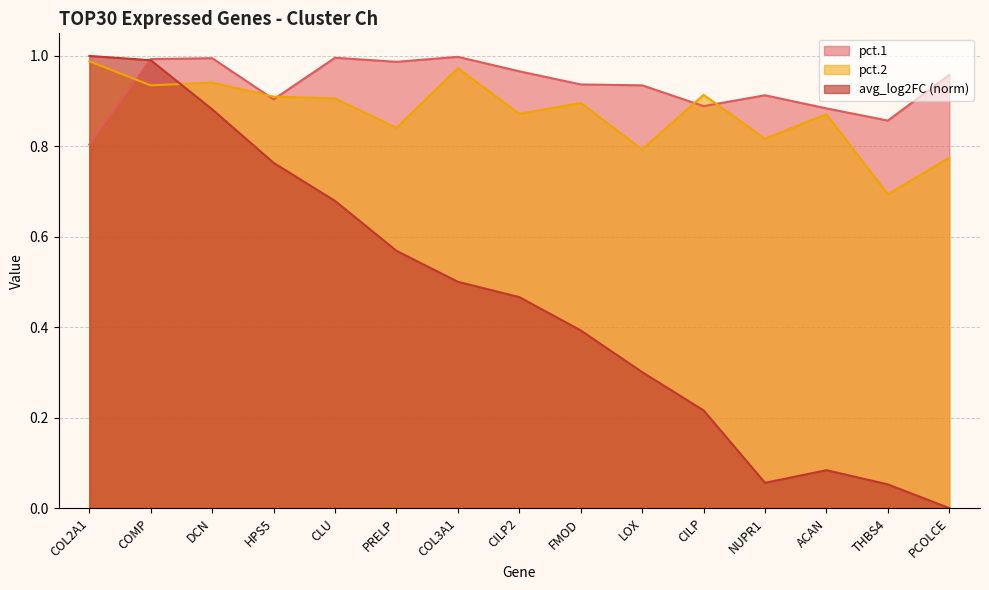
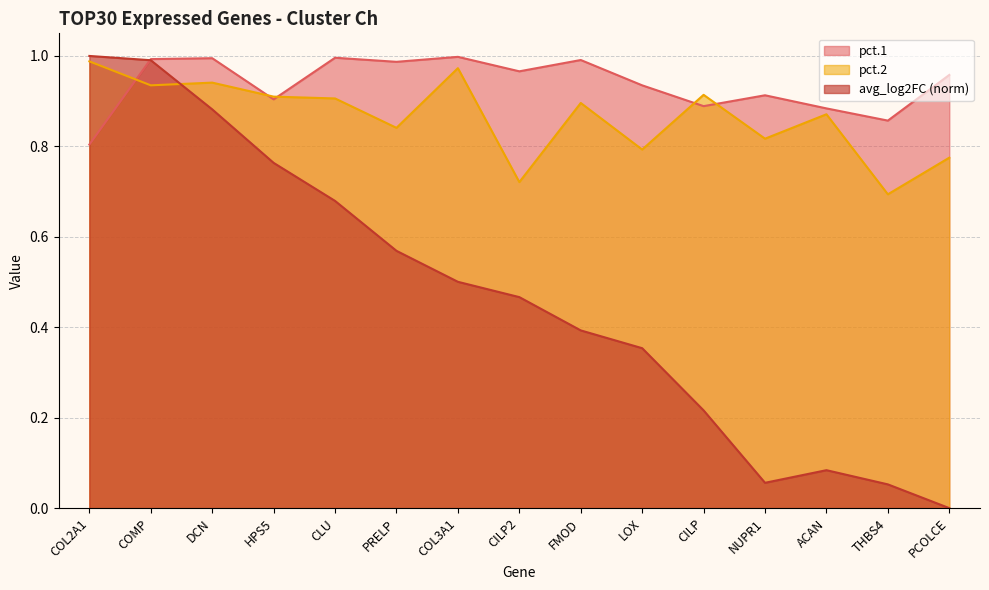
  {
    "pct.1": {
      "COL2A1": 0.80,
      "DCN": 1.00,
      "HPS5": 0.90,
      "CLU": 1.00,
      "PRELP": 0.99,
      "COL3A1": 1.00,
      "CILP2": 0.97,
-     "FMOD": 0.94,
+     "FMOD": 0.99,
      "LOX": 0.94,
      "CILP": 0.89,
      "NUPR1": 0.91,
      "ACAN": 0.88,
      "THBS4": 0.86
    },
    "pct.2": {
      "COL2A1": 0.99,
      "COMP": 0.94,
      "DCN": 0.94,
      "HPS5": 0.91,
      "CLU": 0.91,
      "PRELP": 0.84,
      "COL3A1": 0.97,
-     "CILP2": 0.87,
+     "CILP2": 0.72,
      "FMOD": 0.90,
      "LOX": 0.79,
      "CILP": 0.91,
      "NUPR1": 0.82,
      "ACAN": 0.87,
      "THBS4": 0.69,
      "PCOLCE": 0.78
    },
    "avg_log2FC (norm)": {
      "COL2A1": 1.00,
      "DCN": 0.88,
      "HPS5": 0.76,
      "CLU": 0.68,
      "PRELP": 0.57,
      "COL3A1": 0.50,
      "CILP2": 0.47,
      "FMOD": 0.39,
-     "LOX": 0.30,
+     "LOX": 0.35,
      "CILP": 0.22,
      "NUPR1": 0.06,
      "ACAN": 0.08,
      "THBS4": 0.05,
      "PCOLCE": 0.00
    }
  }
